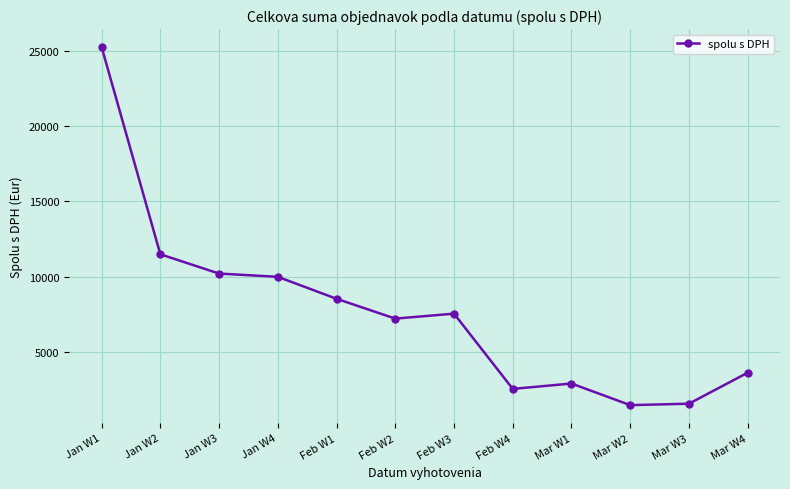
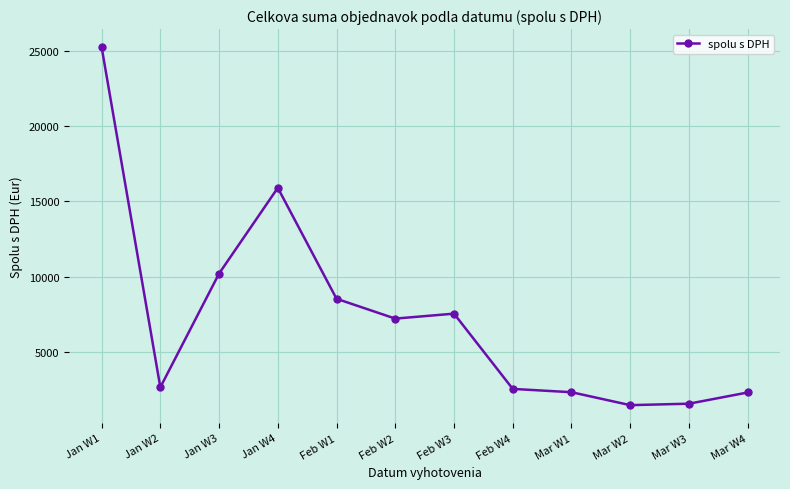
  {
    "Jan W1": 25300,
-   "Jan W2": 11500,
+   "Jan W2": 2600,
    "Jan W3": 10200,
-   "Jan W4": 10000,
+   "Jan W4": 15900,
    "Feb W1": 8500,
    "Feb W2": 7200,
    "Feb W3": 7500,
    "Feb W4": 2500,
-   "Mar W1": 2900,
+   "Mar W1": 2300,
    "Mar W2": 1400,
    "Mar W3": 1500,
-   "Mar W4": 3600
+   "Mar W4": 2300
  }
